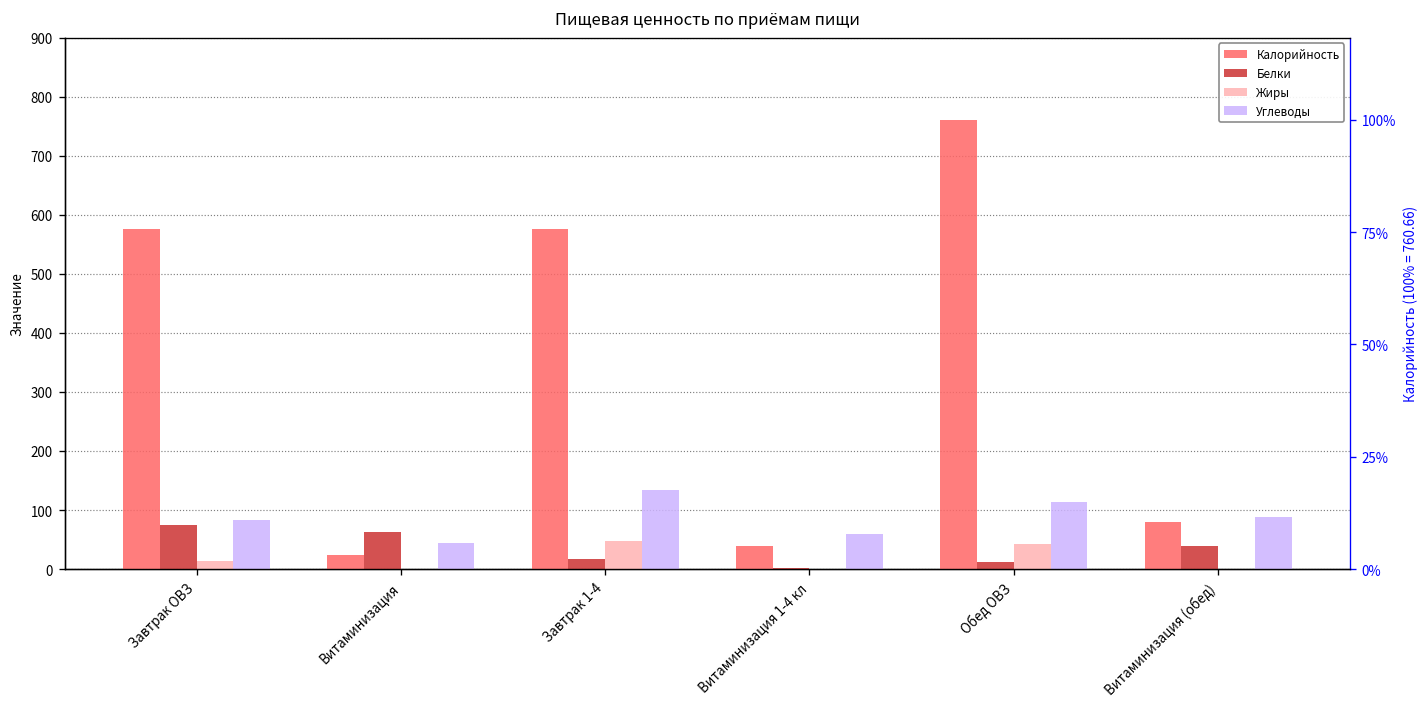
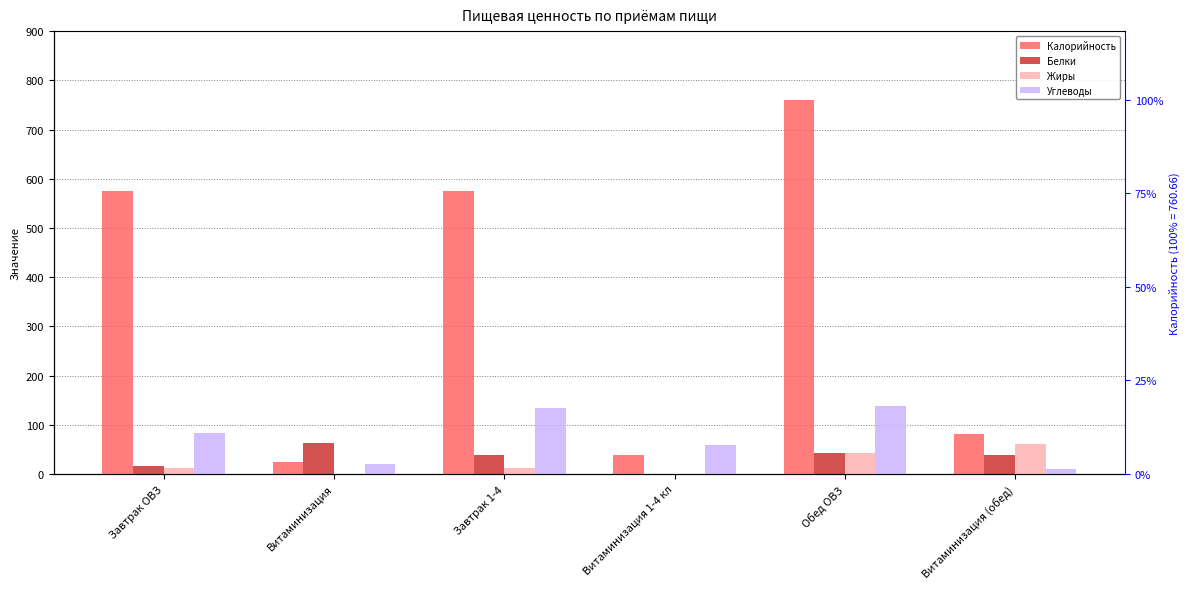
  {
    "Калорийность": {
      "Завтрак ОВЗ": 580,
      "Витаминизация": 20,
      "Завтрак 1-4": 580,
      "Витаминизация 1-4 кл": 40,
      "Обед ОВЗ": 760,
      "Витаминизация (обед)": 80
    },
    "Белки": {
-     "Завтрак ОВЗ": 80,
+     "Завтрак ОВЗ": 20,
      "Витаминизация": 60,
-     "Завтрак 1-4": 20,
-     "Обед ОВЗ": 10,
+     "Завтрак 1-4": 40,
+     "Обед ОВЗ": 40,
      "Витаминизация (обед)": 40
    },
    "Жиры": {
      "Завтрак ОВЗ": 10,
      "Витаминизация": 0,
-     "Завтрак 1-4": 50,
+     "Завтрак 1-4": 10,
      "Витаминизация 1-4 кл": 0,
      "Обед ОВЗ": 40,
-     "Витаминизация (обед)": 0
+     "Витаминизация (обед)": 60
    },
    "Углеводы": {
      "Завтрак ОВЗ": 80,
-     "Витаминизация": 40,
+     "Витаминизация": 20,
      "Завтрак 1-4": 130,
      "Витаминизация 1-4 кл": 60,
-     "Обед ОВЗ": 110,
-     "Витаминизация (обед)": 90
+     "Обед ОВЗ": 140,
+     "Витаминизация (обед)": 10
    }
  }
